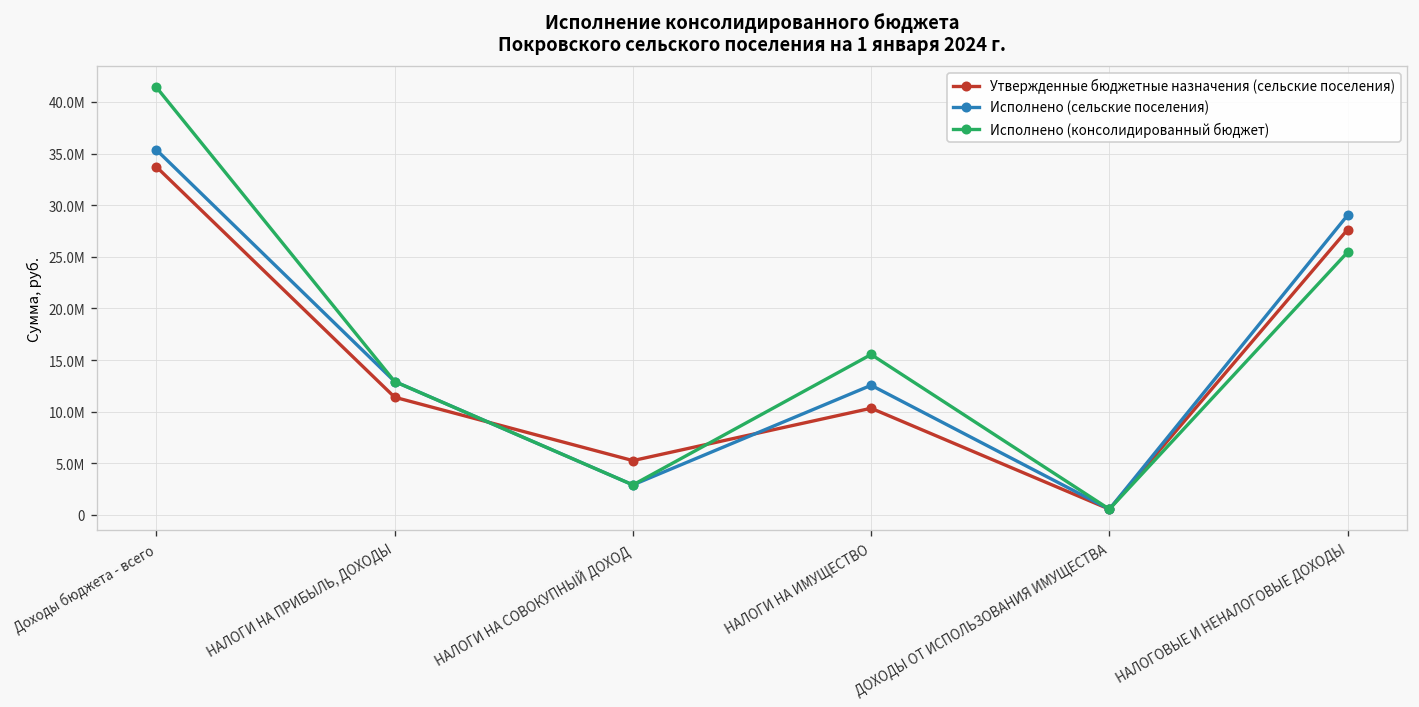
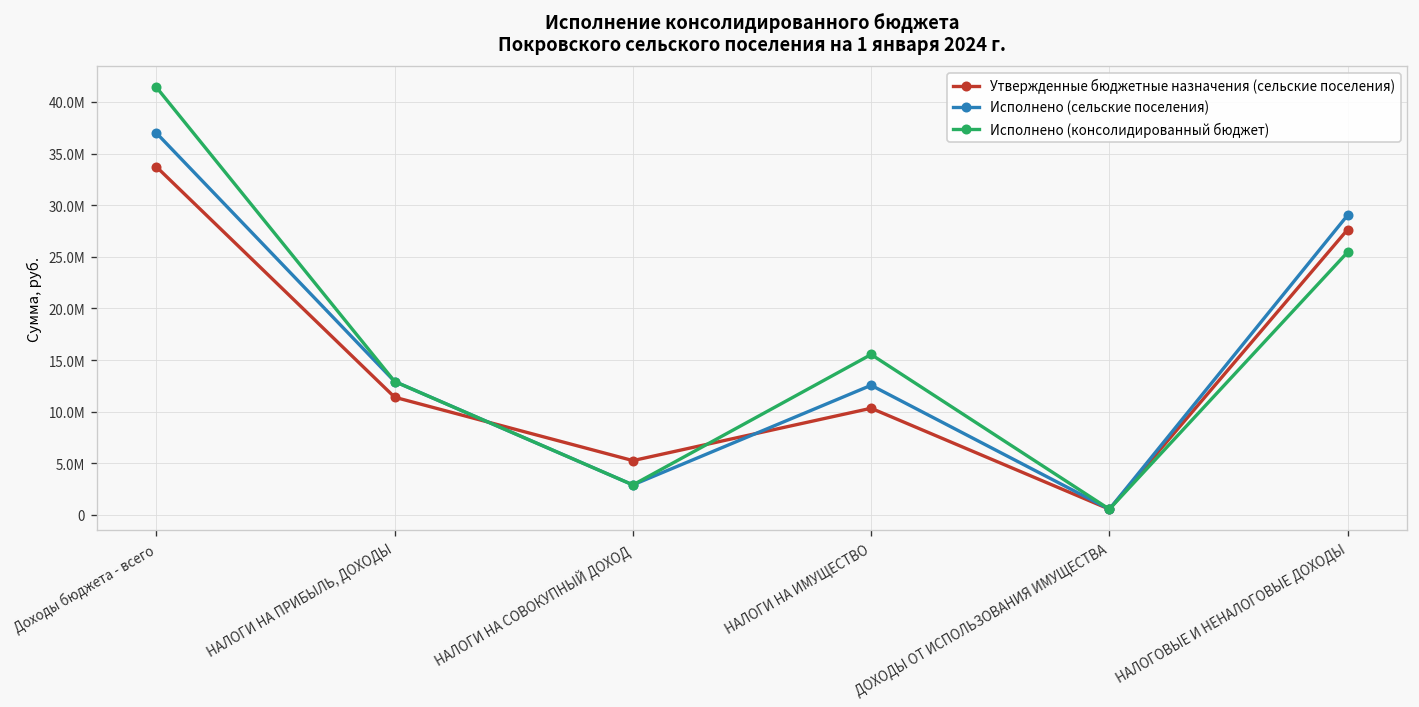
  {
    "Утвержденные бюджетные назначения (сельские поселения)": {
      "Доходы бюджета - всего": "34М",
      "НАЛОГИ НА ПРИБЫЛЬ, ДОХОДЫ": "11М",
      "НАЛОГИ НА СОВОКУПНЫЙ ДОХОД": "5М",
      "НАЛОГИ НА ИМУЩЕСТВО": "10М",
      "НАЛОГОВЫЕ И НЕНАЛОГОВЫЕ ДОХОДЫ": "28М"
    },
    "Исполнено (сельские поселения)": {
-     "Доходы бюджета - всего": "35М",
+     "Доходы бюджета - всего": "37М",
      "НАЛОГИ НА ИМУЩЕСТВО": "13М",
      "НАЛОГОВЫЕ И НЕНАЛОГОВЫЕ ДОХОДЫ": "29М"
    },
    "Исполнено (консолидированный бюджет)": {
      "Доходы бюджета - всего": "41М",
      "НАЛОГИ НА ИМУЩЕСТВО": "16М",
      "НАЛОГОВЫЕ И НЕНАЛОГОВЫЕ ДОХОДЫ": "25М"
    }
  }
